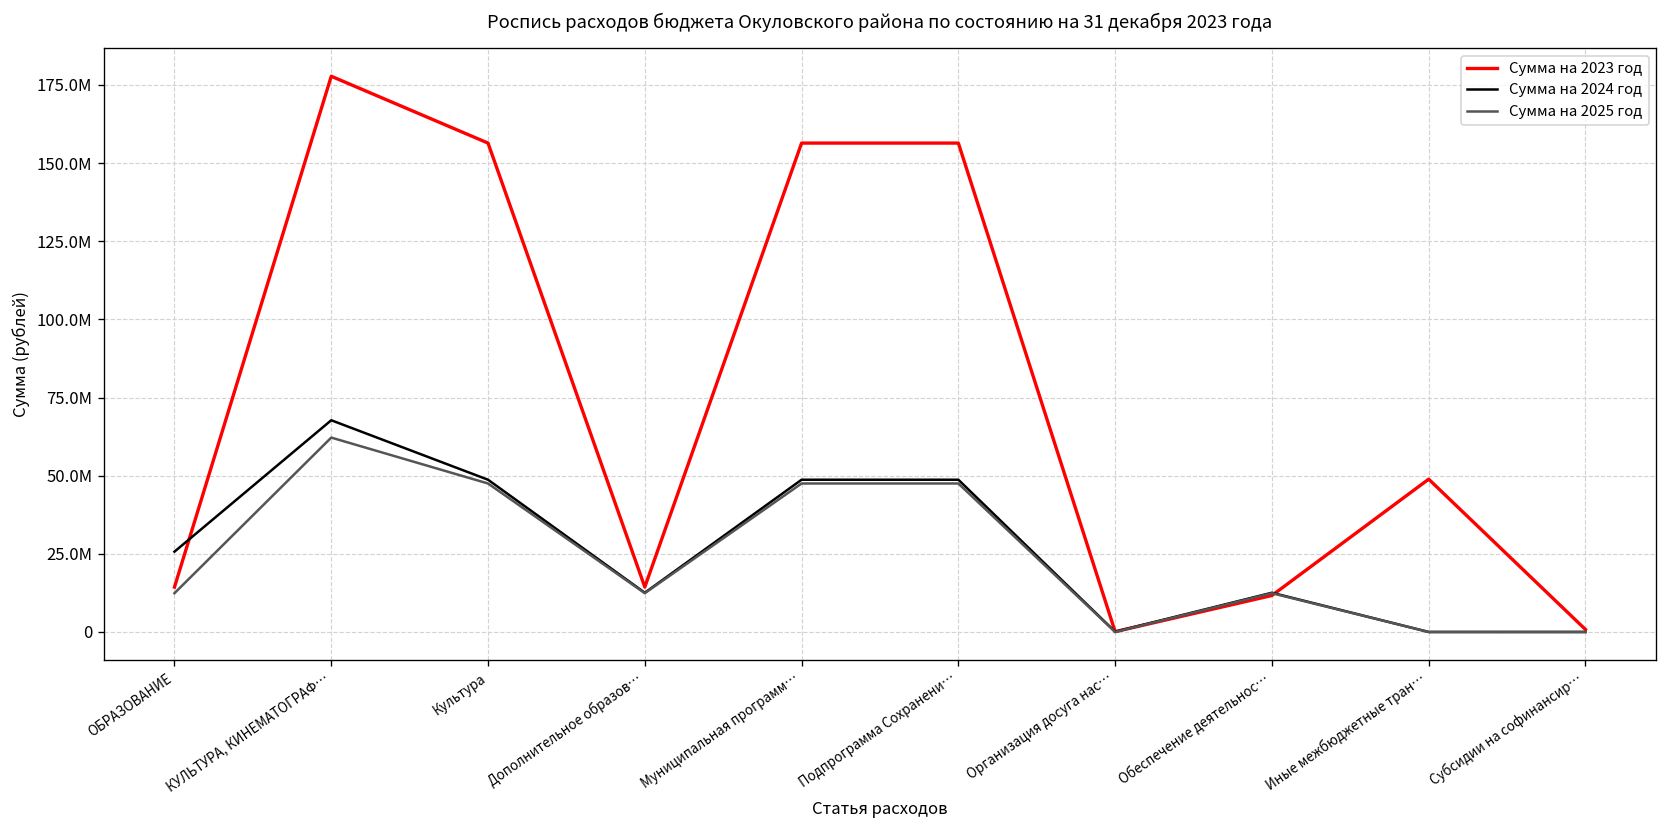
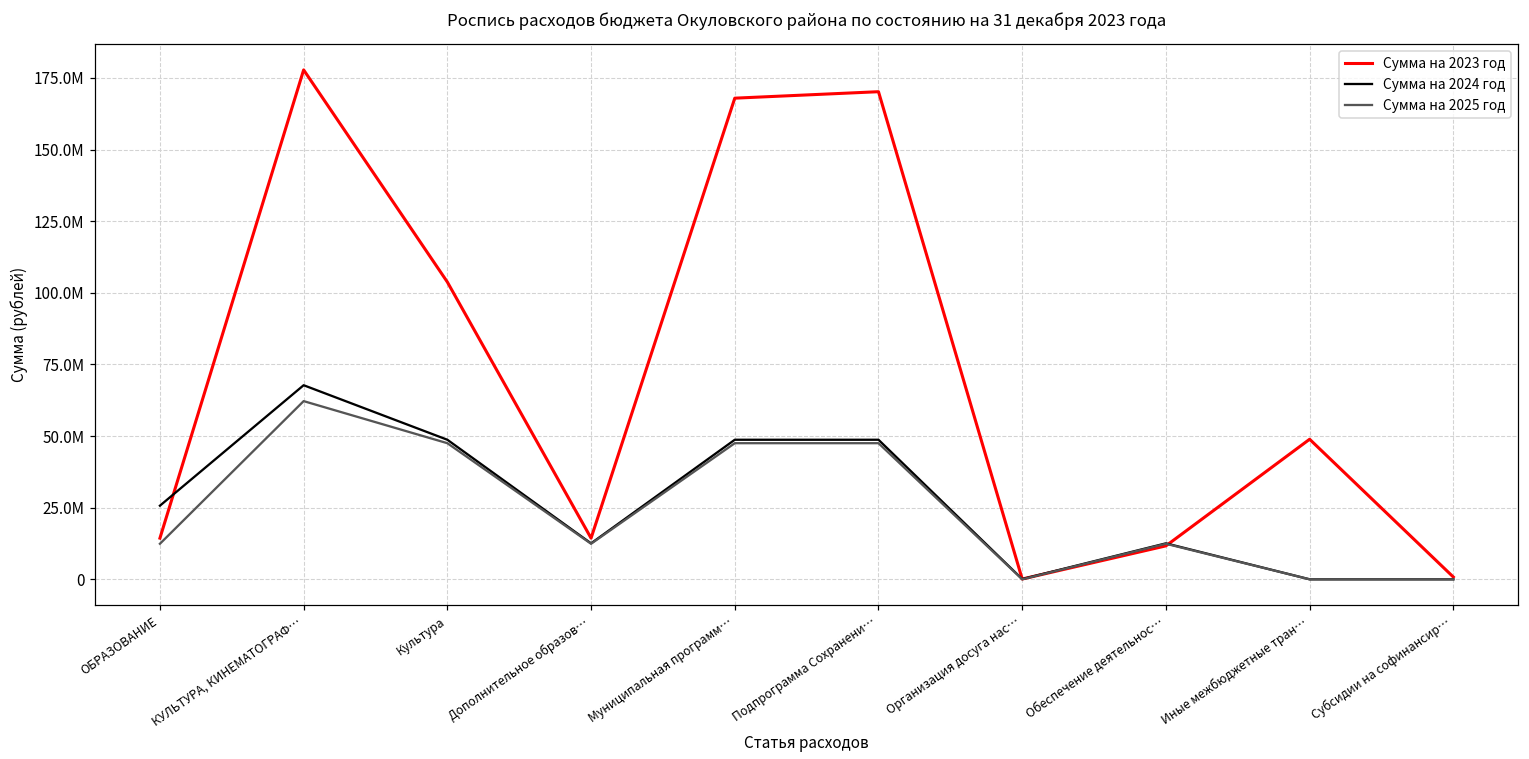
  {
    "Сумма на 2023 год": {
      "ОБРАЗОВАНИЕ": 14000000,
      "КУЛЬТУРА, КИНЕМАТОГРАФ…": 178000000,
-     "Культура": 156000000,
+     "Культура": 104000000,
      "Дополнительное образов…": 14000000,
-     "Муниципальная программ…": 156000000,
-     "Подпрограмма Сохранени…": 156000000,
+     "Муниципальная программ…": 168000000,
+     "Подпрограмма Сохранени…": 170000000,
      "Иные межбюджетные тран…": 49000000
    },
    "Сумма на 2024 год": {
      "ОБРАЗОВАНИЕ": 26000000,
      "КУЛЬТУРА, КИНЕМАТОГРАФ…": 68000000,
      "Культура": 49000000,
      "Муниципальная программ…": 49000000,
      "Подпрограмма Сохранени…": 49000000
    },
    "Сумма на 2025 год": {
      "ОБРАЗОВАНИЕ": 12000000,
      "КУЛЬТУРА, КИНЕМАТОГРАФ…": 62000000,
      "Культура": 48000000,
      "Муниципальная программ…": 48000000,
      "Подпрограмма Сохранени…": 48000000
    }
  }
